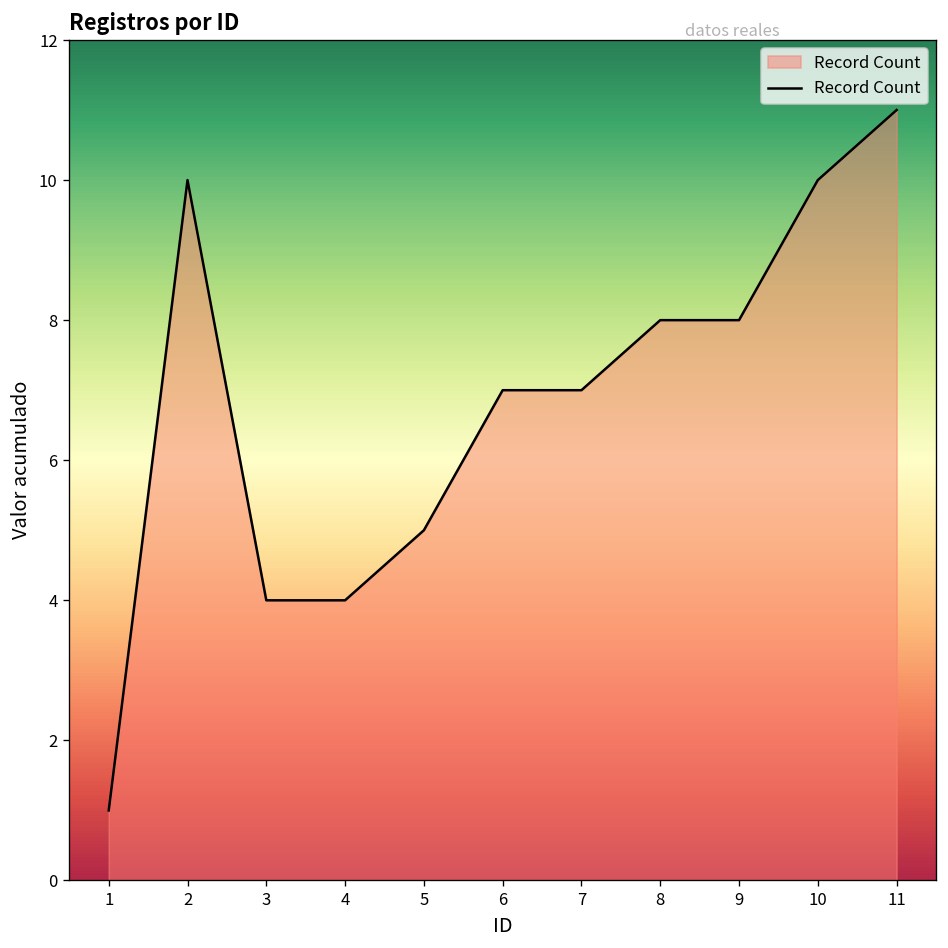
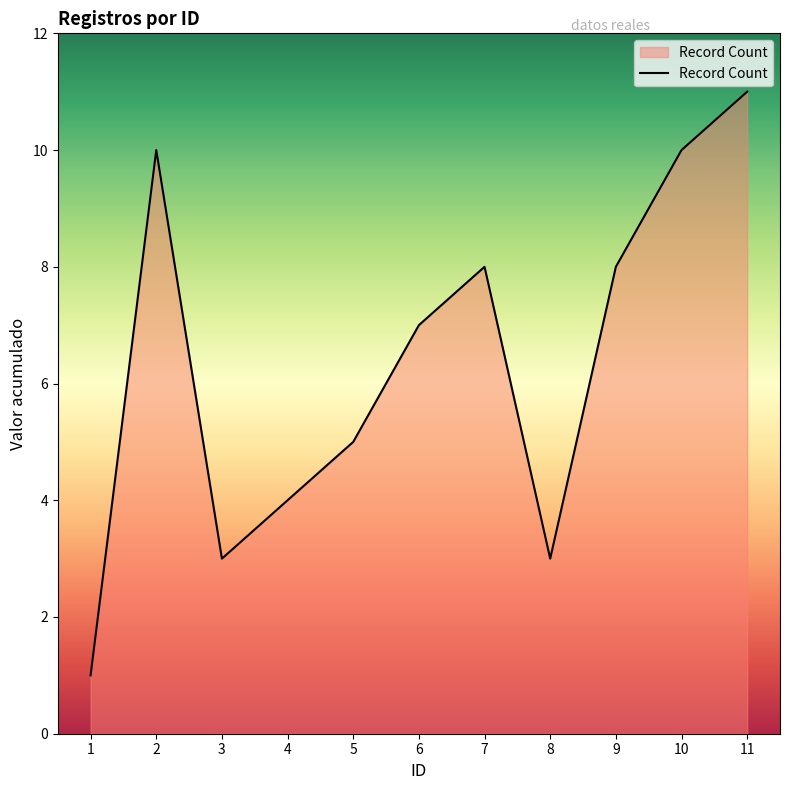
  {
    "1": 1,
    "2": 10,
-   "3": 4,
+   "3": 3,
    "4": 4,
    "5": 5,
    "6": 7,
-   "7": 7,
-   "8": 8,
+   "7": 8,
+   "8": 3,
    "9": 8,
    "10": 10,
    "11": 11
  }
